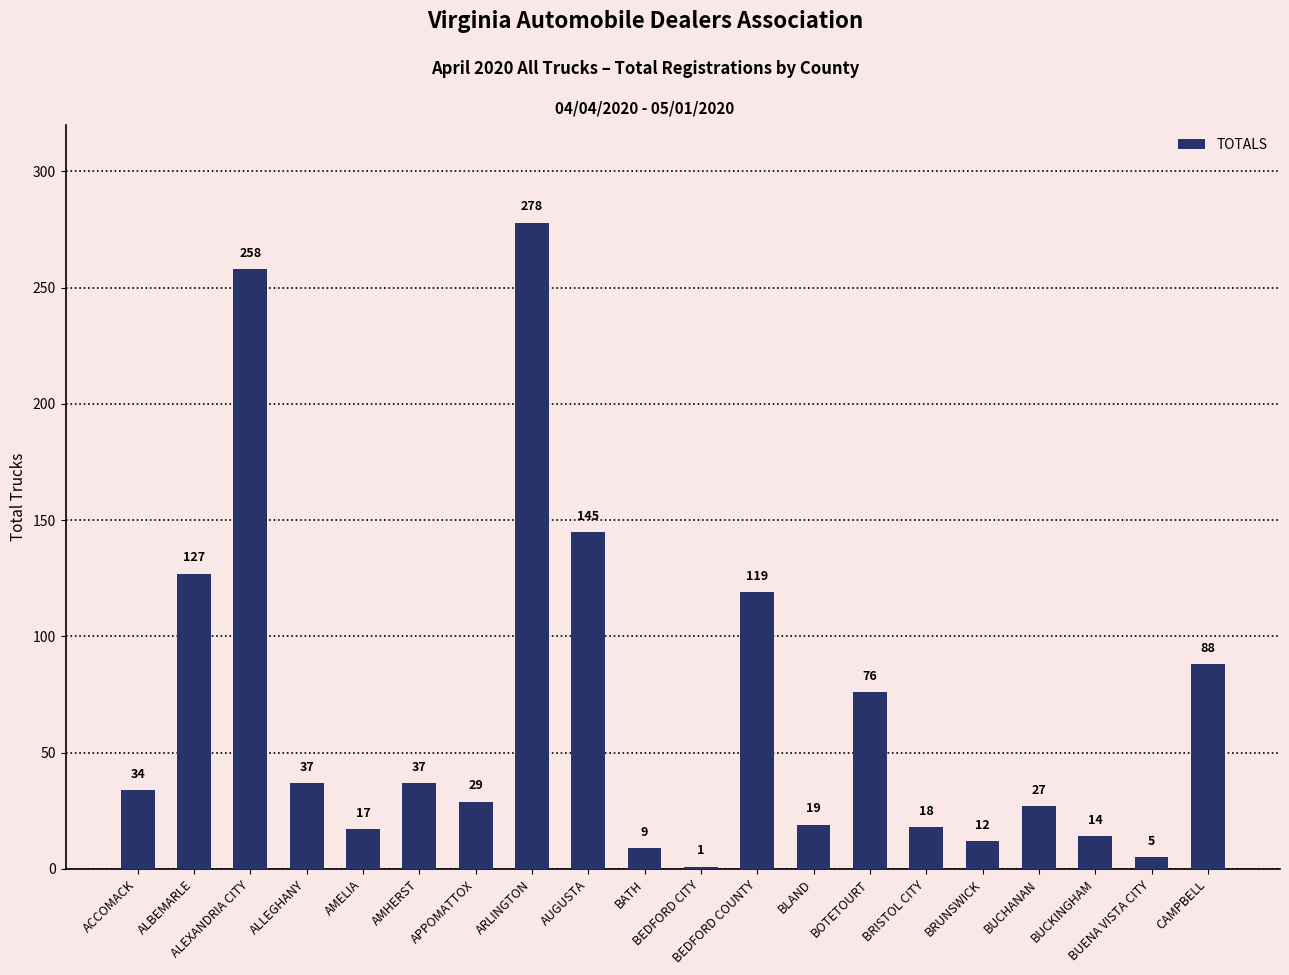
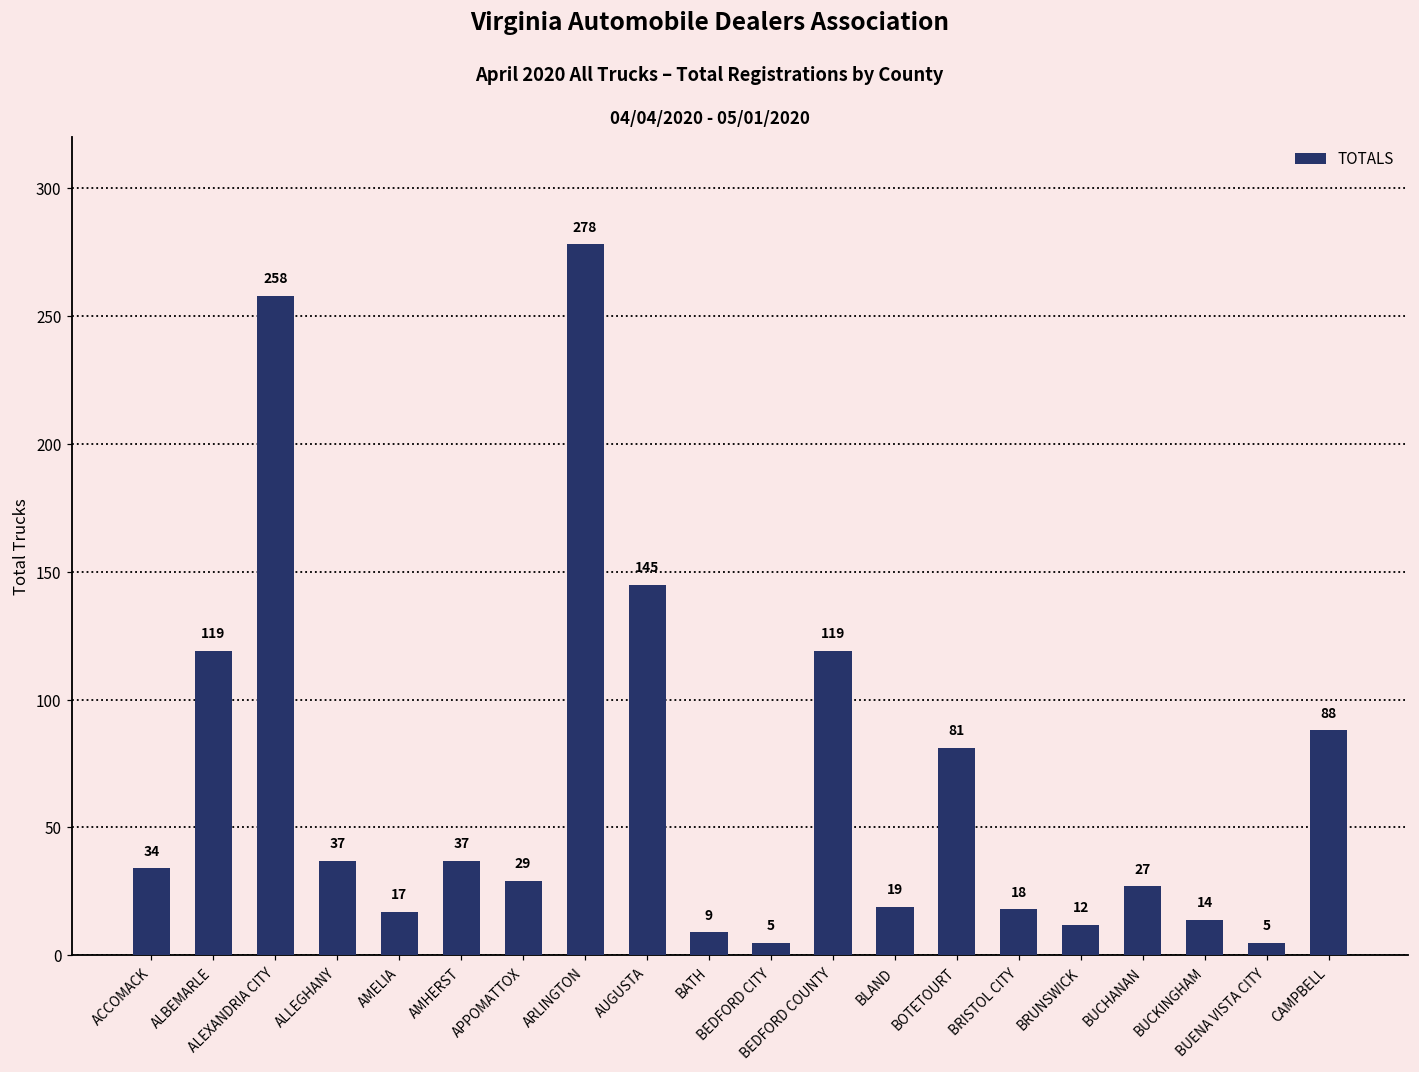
  {
    "ACCOMACK": 34,
-   "ALBEMARLE": 127,
+   "ALBEMARLE": 119,
    "ALEXANDRIA CITY": 258,
    "ALLEGHANY": 37,
    "AMELIA": 17,
    "AMHERST": 37,
    "APPOMATTOX": 29,
    "ARLINGTON": 278,
    "AUGUSTA": 145,
    "BATH": 9,
-   "BEDFORD CITY": 1,
+   "BEDFORD CITY": 5,
    "BEDFORD COUNTY": 119,
    "BLAND": 19,
-   "BOTETOURT": 76,
+   "BOTETOURT": 81,
    "BRISTOL CITY": 18,
    "BRUNSWICK": 12,
    "BUCHANAN": 27,
    "BUCKINGHAM": 14,
    "BUENA VISTA CITY": 5,
    "CAMPBELL": 88
  }
